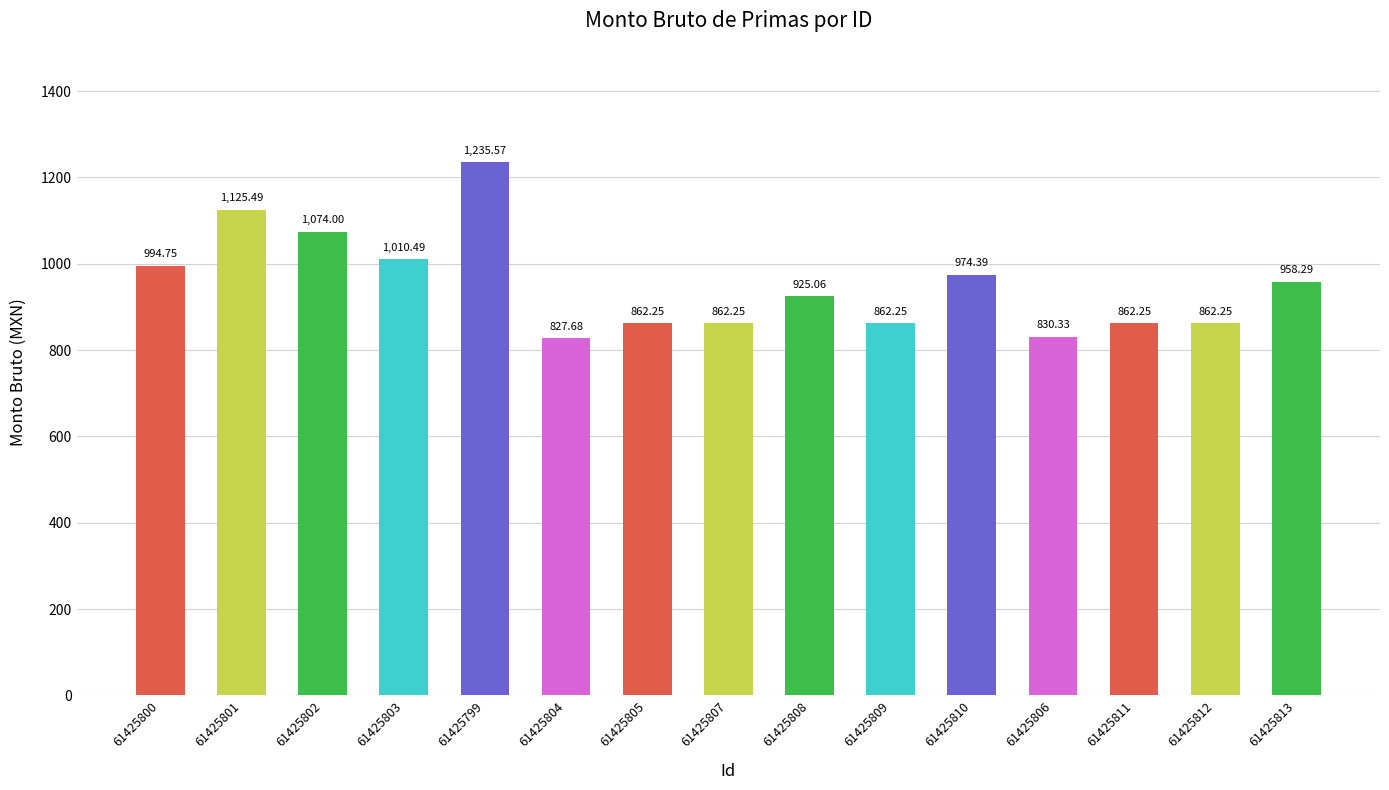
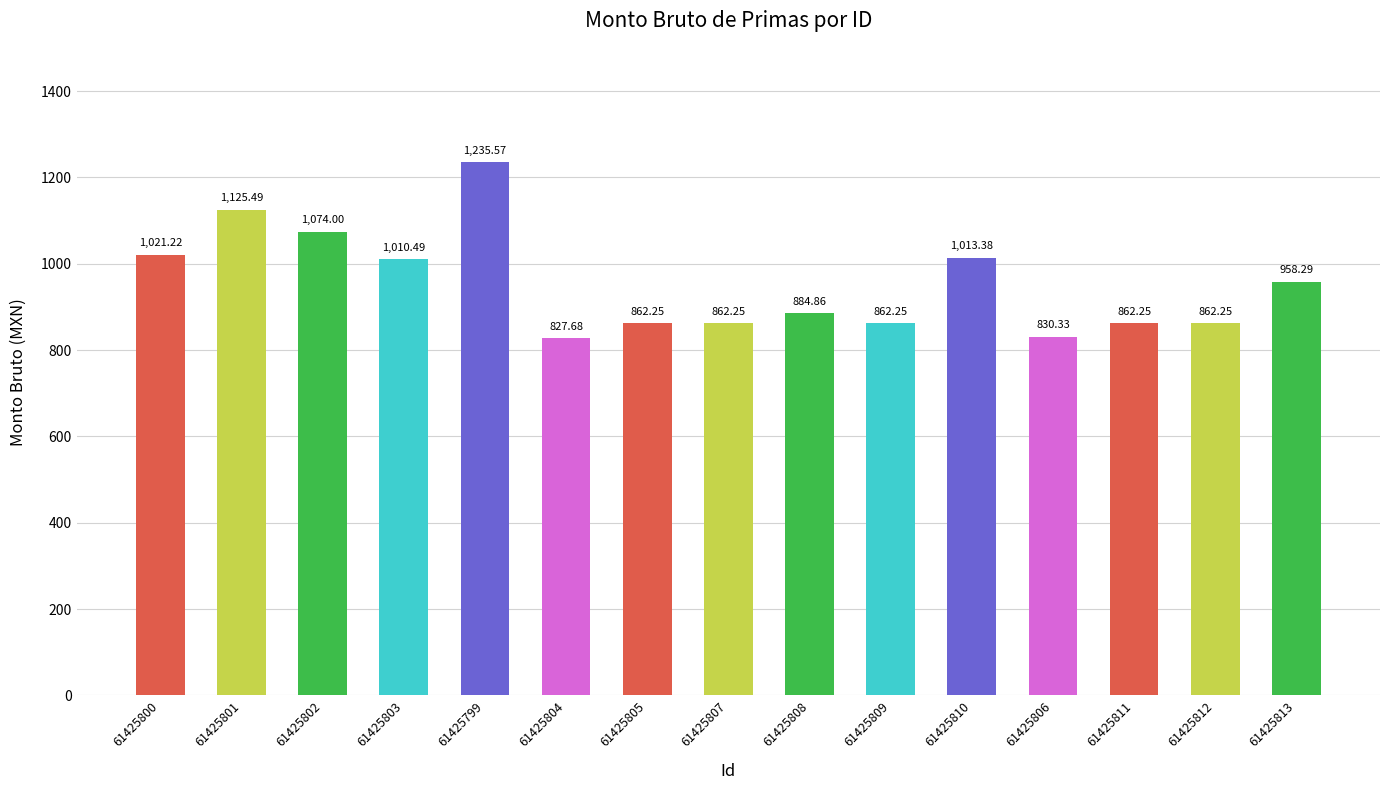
  {
-   "61425800": "994.75",
+   "61425800": "1,021.22",
    "61425801": "1,125.49",
    "61425802": "1,074.00",
    "61425803": "1,010.49",
    "61425799": "1,235.57",
    "61425804": "827.68",
    "61425805": "862.25",
    "61425807": "862.25",
-   "61425808": "925.06",
+   "61425808": "884.86",
    "61425809": "862.25",
-   "61425810": "974.39",
+   "61425810": "1,013.38",
    "61425806": "830.33",
    "61425811": "862.25",
    "61425812": "862.25",
    "61425813": "958.29"
  }
